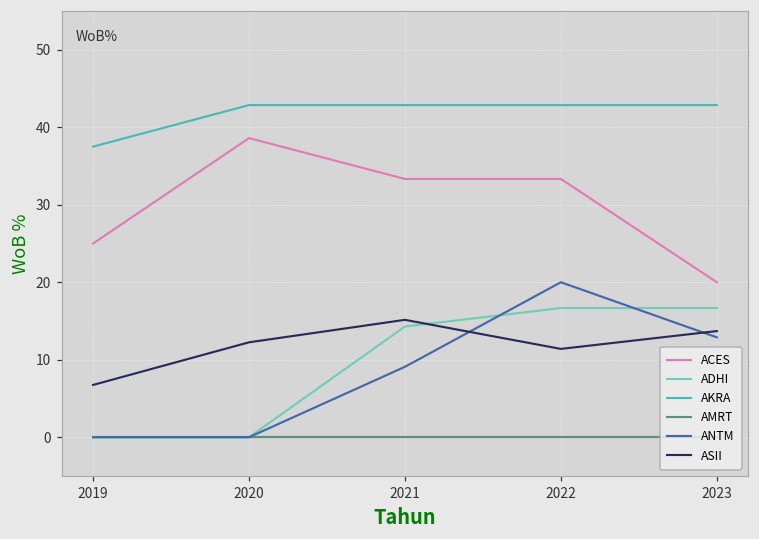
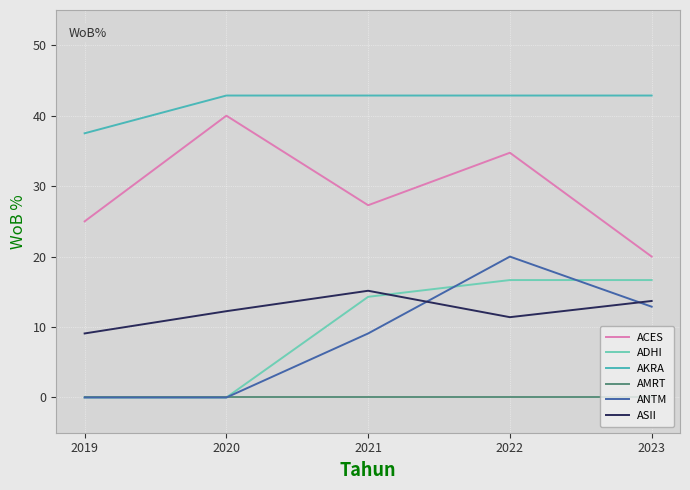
  {
    "ACES": {
      "2019": 25,
-     "2020": 39,
-     "2021": 33,
-     "2022": 33,
+     "2020": 40,
+     "2021": 27,
+     "2022": 35,
      "2023": 20
    },
    "AMRT": {
      "2021": 0,
      "2022": 0
    },
    "ANTM": {
      "2021": 9,
      "2022": 20,
      "2023": 13
    },
    "ASII": {
-     "2019": 7,
+     "2019": 9,
      "2020": 12,
      "2021": 15,
      "2022": 11,
      "2023": 14
    }
  }
